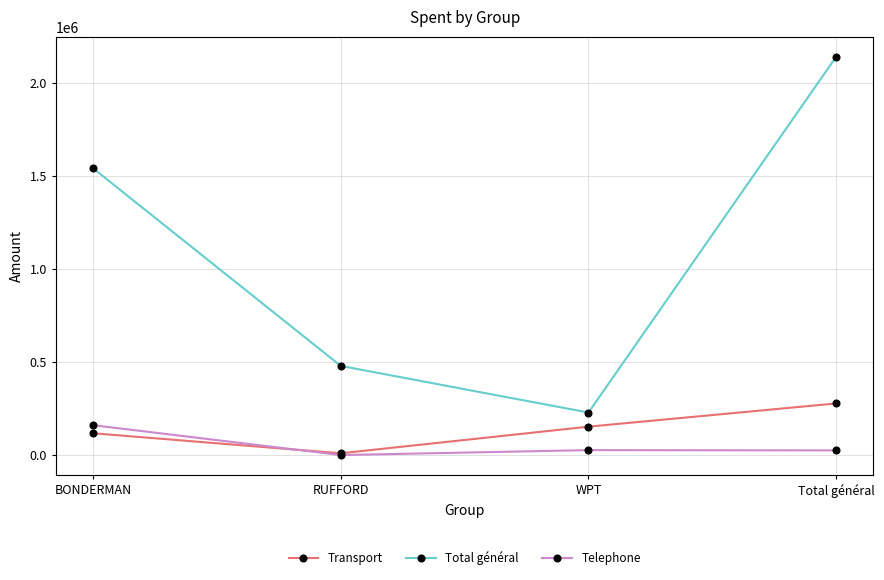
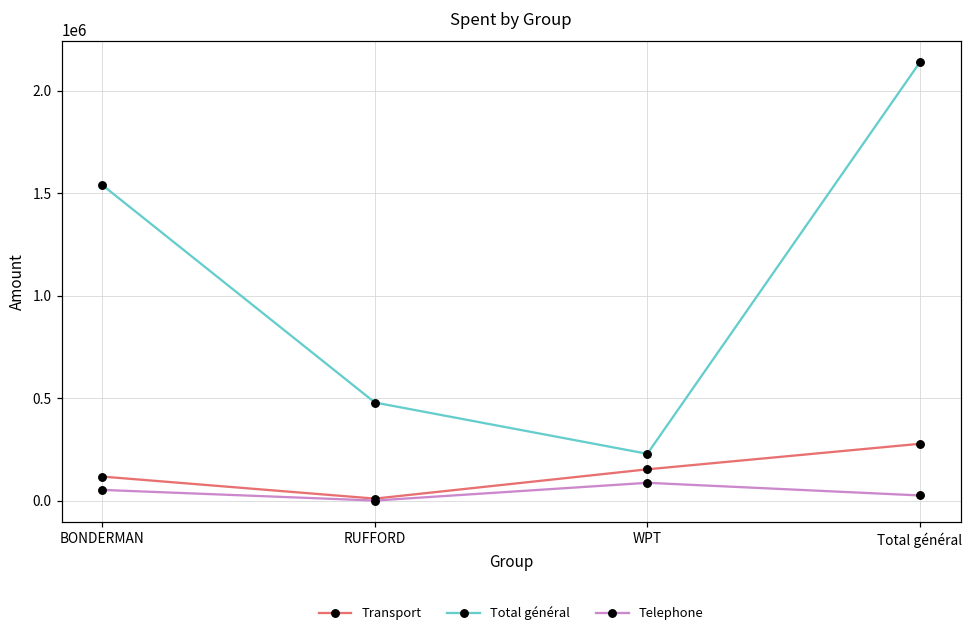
  {
    "Transport": {
      "BONDERMAN": 120000,
      "WPT": 150000,
      "Total général": 280000
    },
    "Total général": {
      "BONDERMAN": 1540000,
      "RUFFORD": 480000,
      "WPT": 230000,
      "Total général": 2140000
    },
    "Telephone": {
-     "BONDERMAN": 160000,
-     "WPT": 30000,
+     "BONDERMAN": 50000,
+     "WPT": 90000,
      "Total général": 20000
    }
  }
